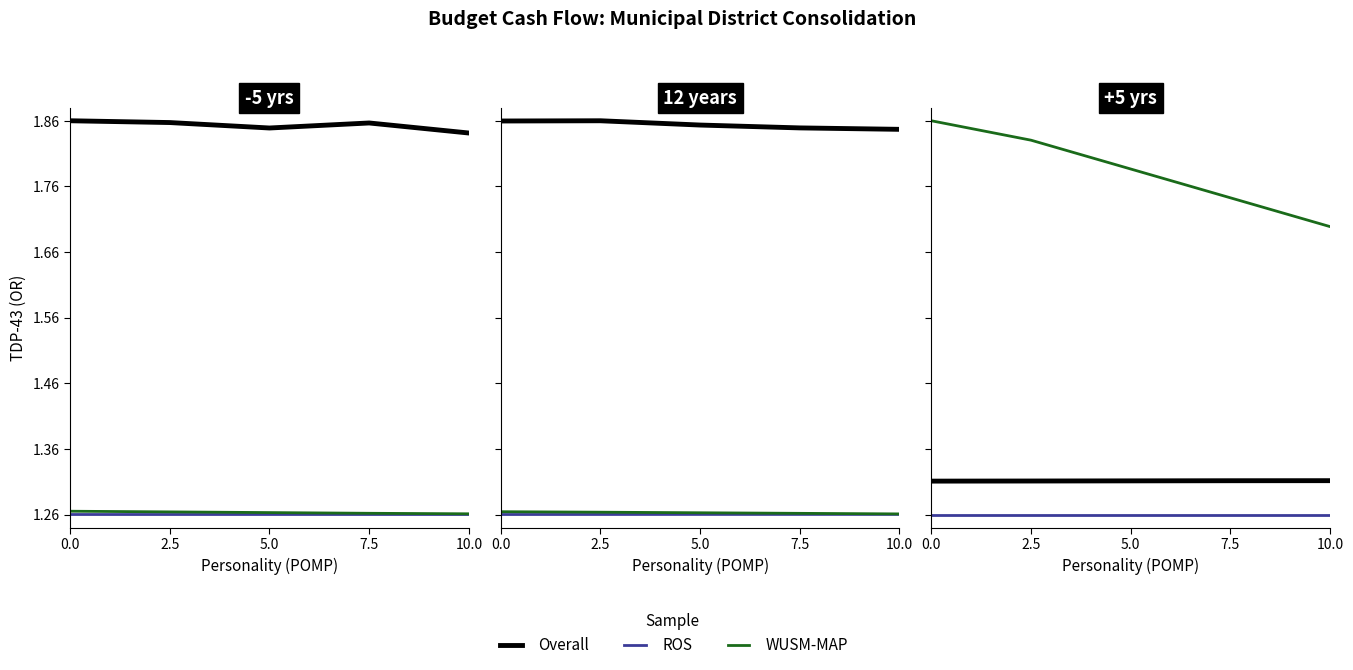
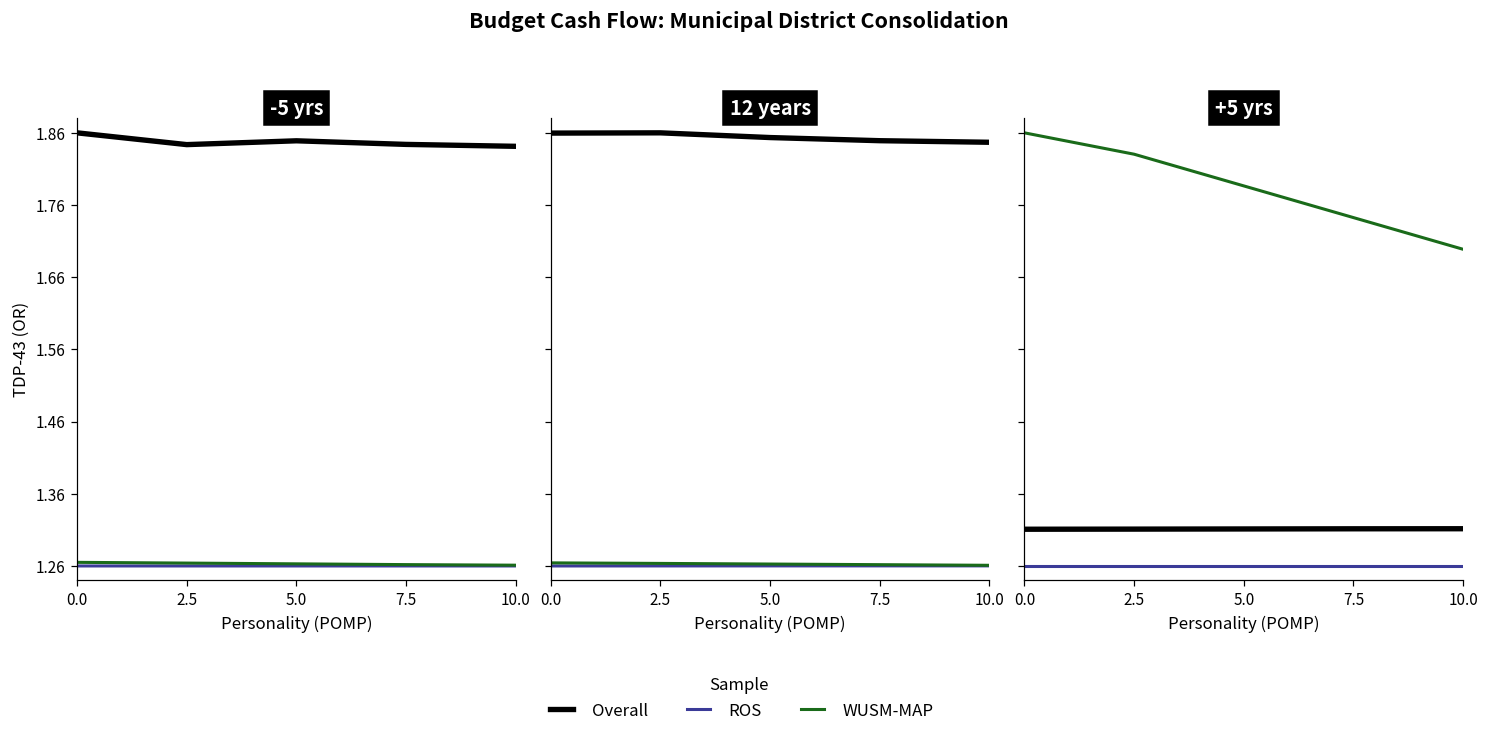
  {
    "-5 yrs": {
      "Overall": {
        "0.0": 1.86,
-       "2.5": 1.86,
+       "2.5": 1.84,
        "5.0": 1.85,
-       "7.5": 1.86,
+       "7.5": 1.84,
        "10.0": 1.84
      },
      "ROS": {
        "0.0": 1.26,
        "2.5": 1.26
      },
      "WUSM-MAP": {
        "0.0": 1.27,
        "2.5": 1.26
      }
    }
  }
